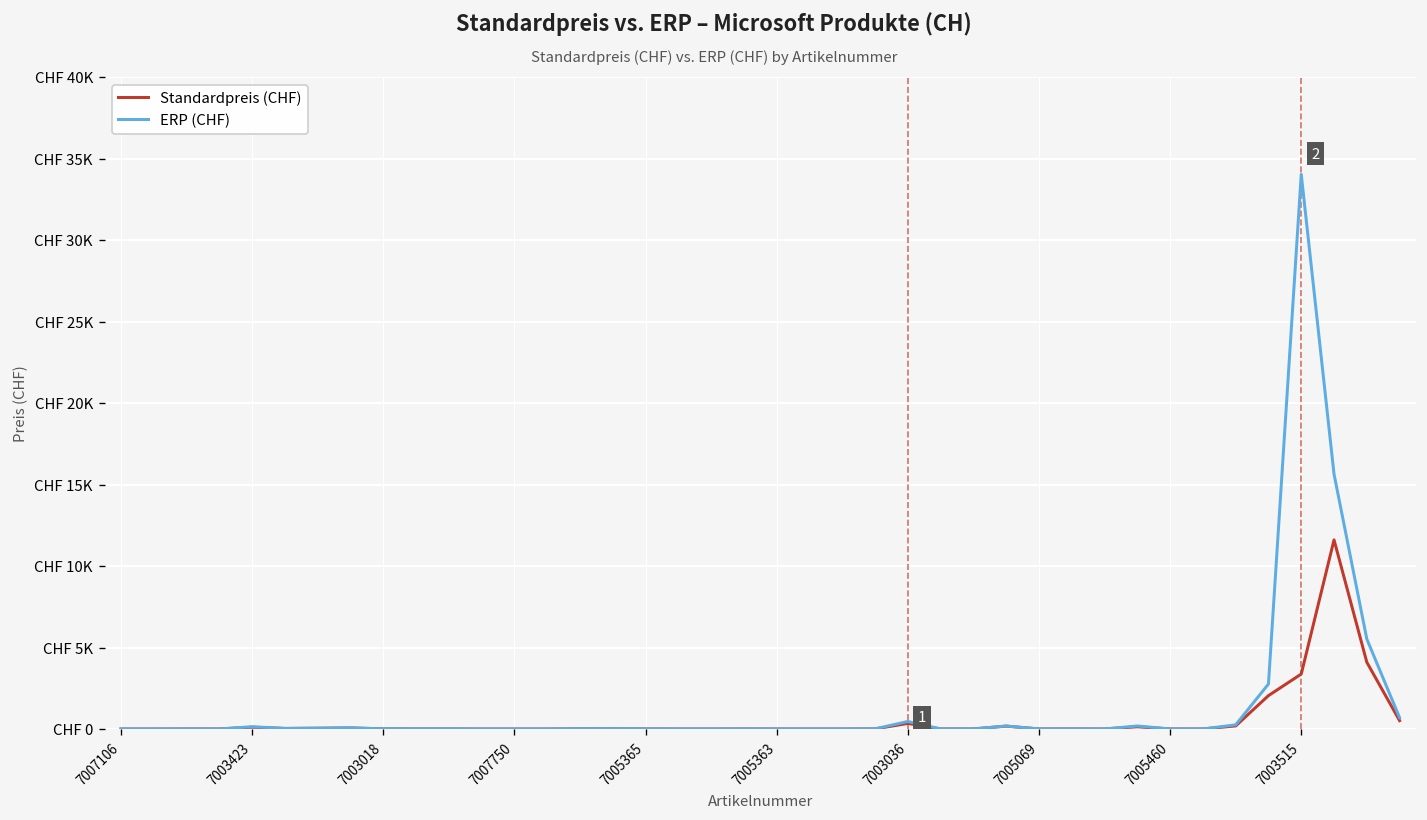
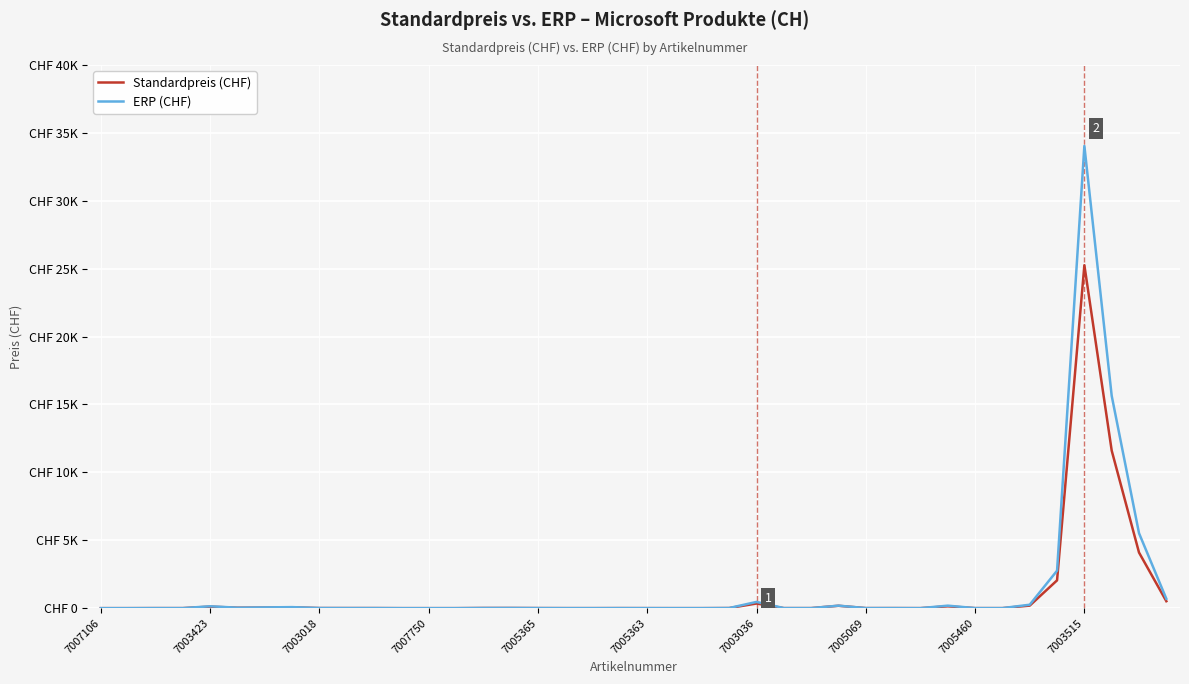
  {
    "Standardpreis (CHF)": {
-     "7003515": "CHF 3400"
+     "7003515": "CHF 25300"
    }
  }
